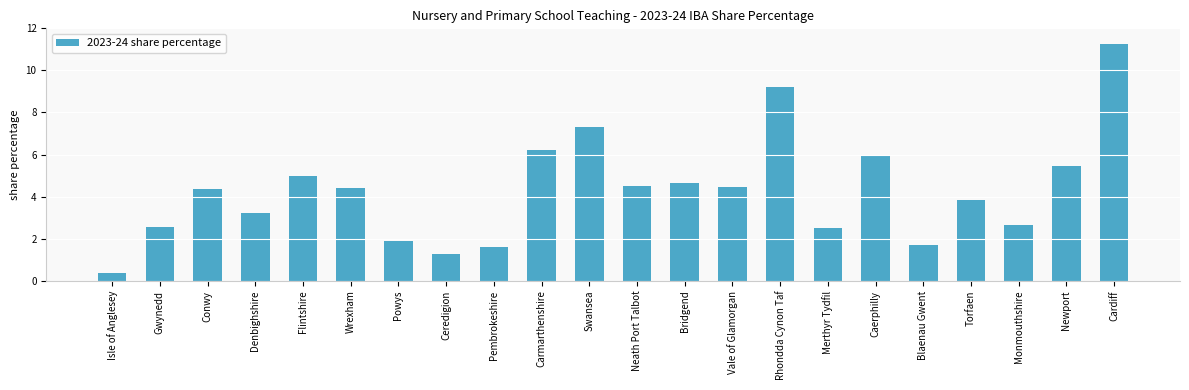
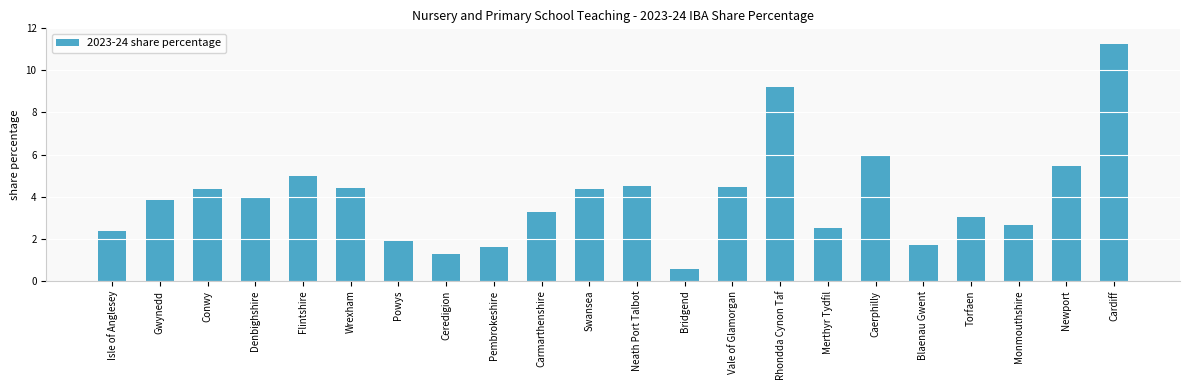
  {
-   "Isle of Anglesey": 0.4,
-   "Gwynedd": 2.6,
+   "Isle of Anglesey": 2.4,
+   "Gwynedd": 3.9,
    "Conwy": 4.3,
-   "Denbighshire": 3.2,
+   "Denbighshire": 3.9,
    "Flintshire": 5.0,
    "Wrexham": 4.4,
    "Powys": 1.9,
    "Ceredigion": 1.3,
    "Pembrokeshire": 1.6,
-   "Carmarthenshire": 6.2,
-   "Swansea": 7.3,
+   "Carmarthenshire": 3.3,
+   "Swansea": 4.4,
    "Neath Port Talbot": 4.5,
-   "Bridgend": 4.6,
+   "Bridgend": 0.6,
    "Vale of Glamorgan": 4.5,
    "Rhondda Cynon Taf": 9.2,
    "Merthyr Tydfil": 2.5,
    "Caerphilly": 5.9,
    "Blaenau Gwent": 1.7,
-   "Torfaen": 3.9,
+   "Torfaen": 3.0,
    "Monmouthshire": 2.7,
    "Newport": 5.4,
    "Cardiff": 11.3
  }
